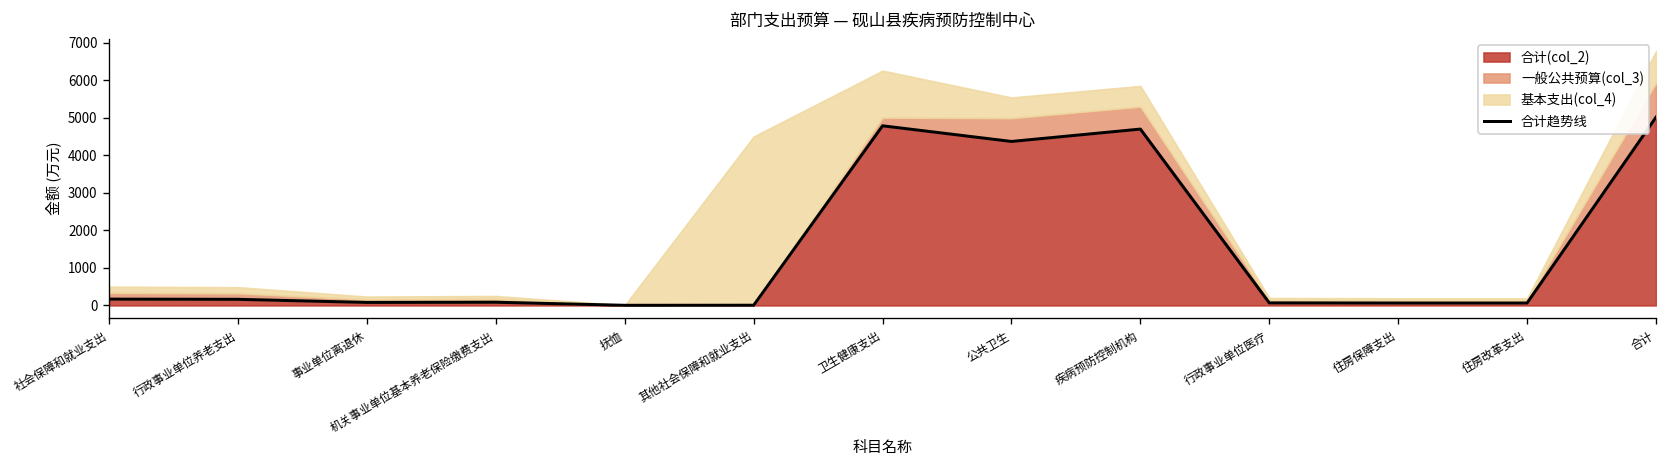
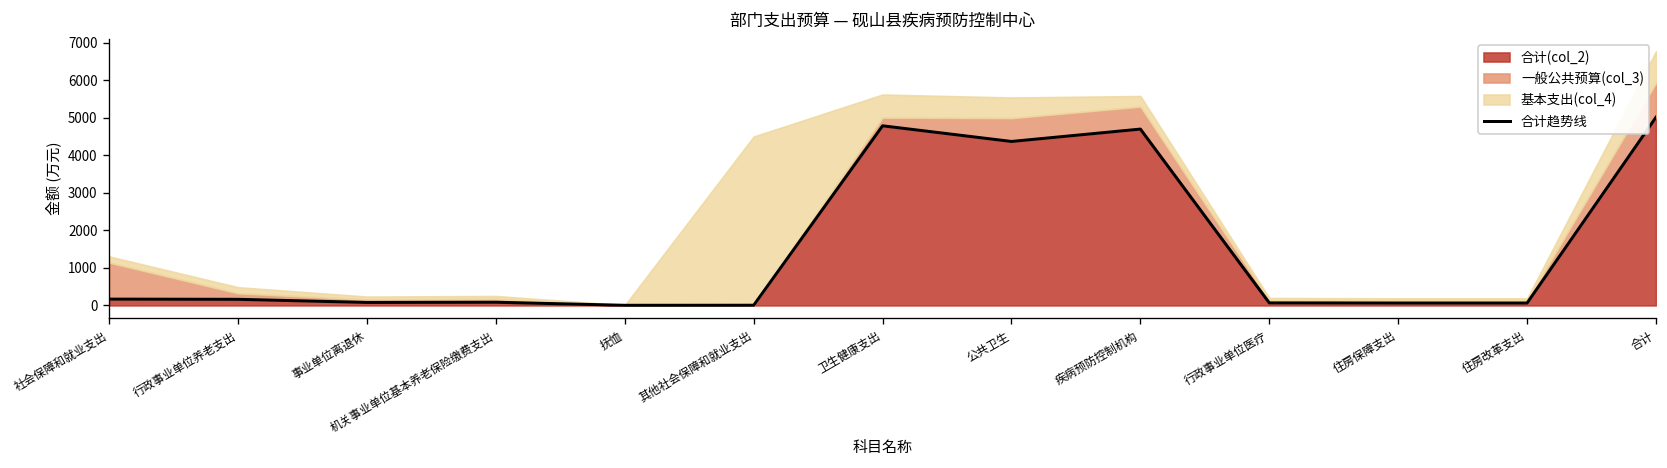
  {
    "合计(col_2)": {
      "社会保障和就业支出": 200,
      "行政事业单位养老支出": 200,
      "机关事业单位基本养老保险缴费支出": 100,
      "卫生健康支出": 4800,
      "公共卫生": 4400,
      "疾病预防控制机构": 4700,
      "合计": 5000
    },
    "一般公共预算(col_3)": {
-     "社会保障和就业支出": 200,
+     "社会保障和就业支出": 1000,
      "行政事业单位养老支出": 200,
      "机关事业单位基本养老保险缴费支出": 100,
      "卫生健康支出": 200,
      "公共卫生": 600,
      "疾病预防控制机构": 600,
      "合计": 900
    },
    "基本支出(col_4)": {
      "社会保障和就业支出": 200,
      "行政事业单位养老支出": 200,
      "机关事业单位基本养老保险缴费支出": 100,
      "其他社会保障和就业支出": 4500,
-     "卫生健康支出": 1300,
+     "卫生健康支出": 600,
      "公共卫生": 500,
-     "疾病预防控制机构": 500,
+     "疾病预防控制机构": 300,
      "合计": 800
    }
  }
